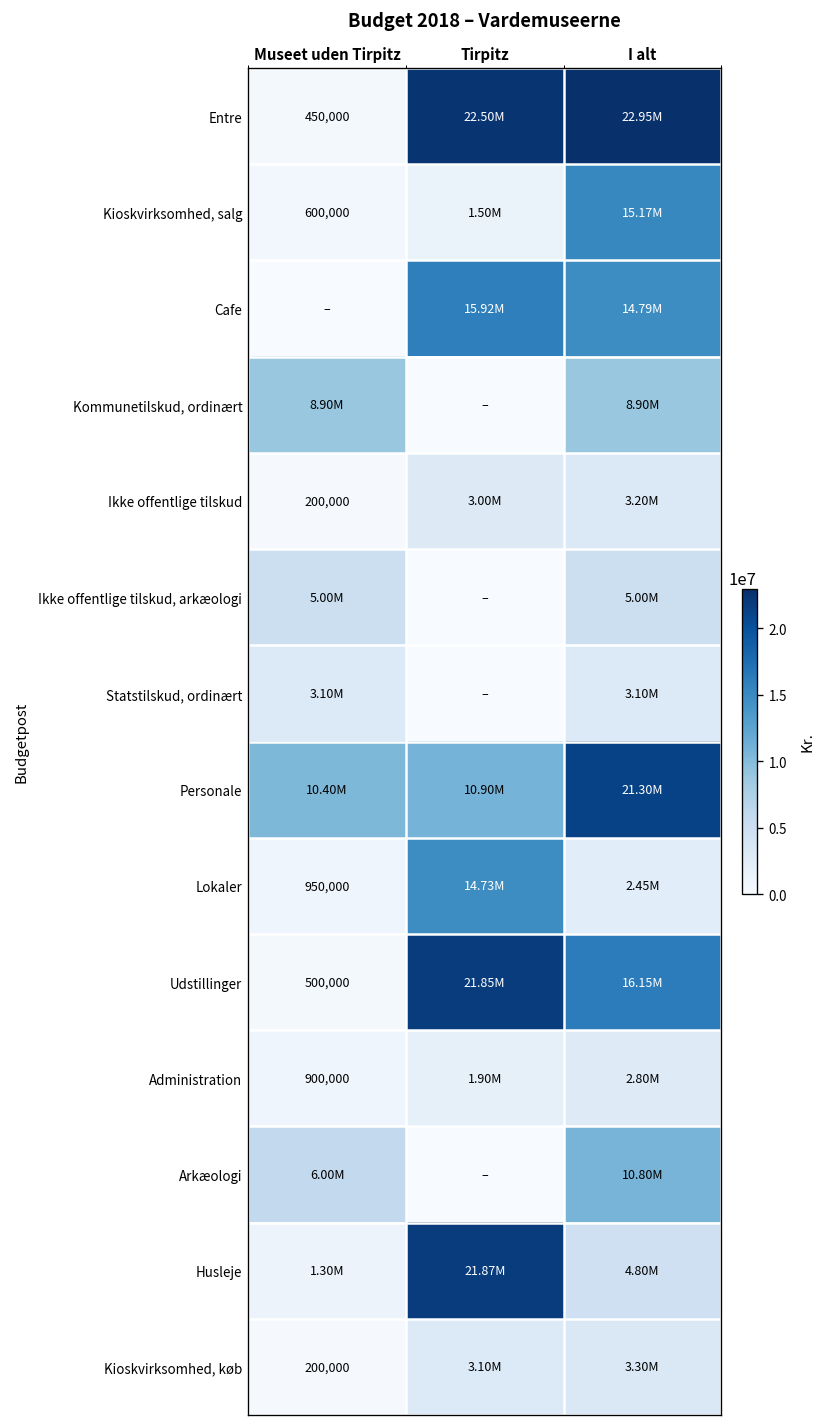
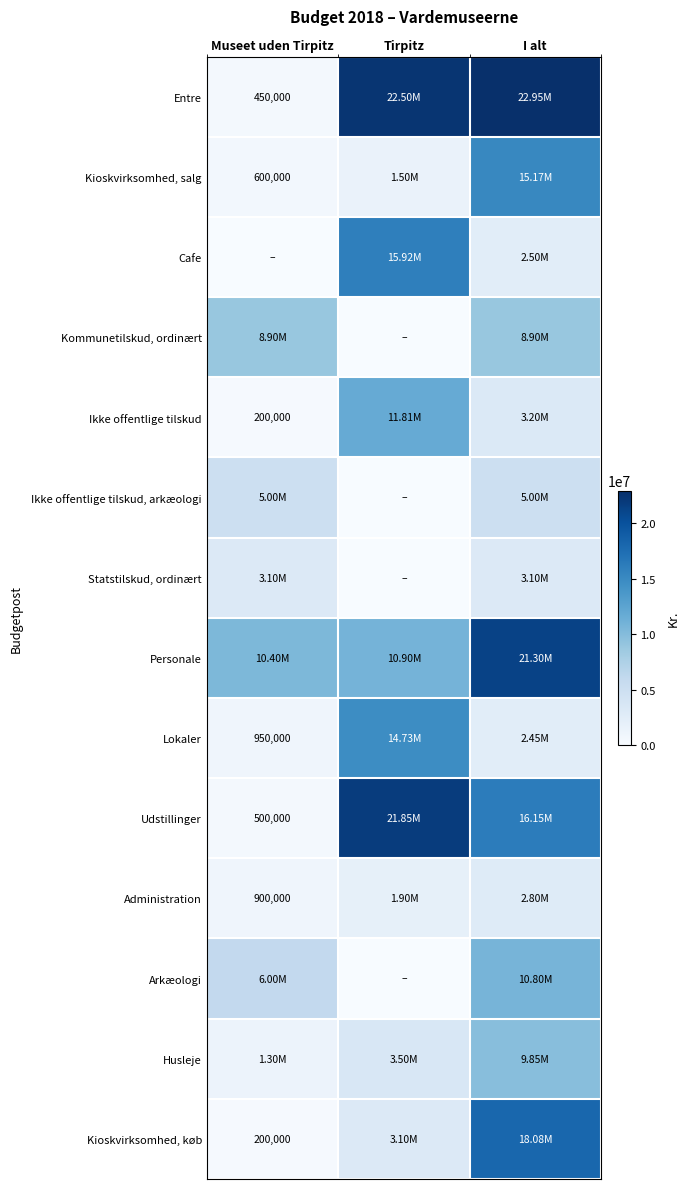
  {
    "Entre": {
      "Museet uden Tirpitz": "450,000",
      "Tirpitz": "22.50M",
      "I alt": "22.95M"
    },
    "Kioskvirksomhed, salg": {
      "Museet uden Tirpitz": "600,000",
      "Tirpitz": "1.50M",
      "I alt": "15.17M"
    },
    "Cafe": {
      "Tirpitz": "15.92M",
-     "I alt": "14.79M"
+     "I alt": "2.50M"
    },
    "Kommunetilskud, ordinært": {
      "Museet uden Tirpitz": "8.90M",
      "I alt": "8.90M"
    },
    "Ikke offentlige tilskud": {
      "Museet uden Tirpitz": "200,000",
-     "Tirpitz": "3.00M",
+     "Tirpitz": "11.81M",
      "I alt": "3.20M"
    },
    "Ikke offentlige tilskud, arkæologi": {
      "Museet uden Tirpitz": "5.00M",
      "I alt": "5.00M"
    },
    "Statstilskud, ordinært": {
      "Museet uden Tirpitz": "3.10M",
      "I alt": "3.10M"
    },
    "Personale": {
      "Museet uden Tirpitz": "10.40M",
      "Tirpitz": "10.90M",
      "I alt": "21.30M"
    },
    "Lokaler": {
      "Museet uden Tirpitz": "950,000",
      "Tirpitz": "14.73M",
      "I alt": "2.45M"
    },
    "Udstillinger": {
      "Museet uden Tirpitz": "500,000",
      "Tirpitz": "21.85M",
      "I alt": "16.15M"
    },
    "Administration": {
      "Museet uden Tirpitz": "900,000",
      "Tirpitz": "1.90M",
      "I alt": "2.80M"
    },
    "Arkæologi": {
      "Museet uden Tirpitz": "6.00M",
      "I alt": "10.80M"
    },
    "Husleje": {
      "Museet uden Tirpitz": "1.30M",
-     "Tirpitz": "21.87M",
-     "I alt": "4.80M"
+     "Tirpitz": "3.50M",
+     "I alt": "9.85M"
    },
    "Kioskvirksomhed, køb": {
      "Museet uden Tirpitz": "200,000",
      "Tirpitz": "3.10M",
-     "I alt": "3.30M"
+     "I alt": "18.08M"
    }
  }
